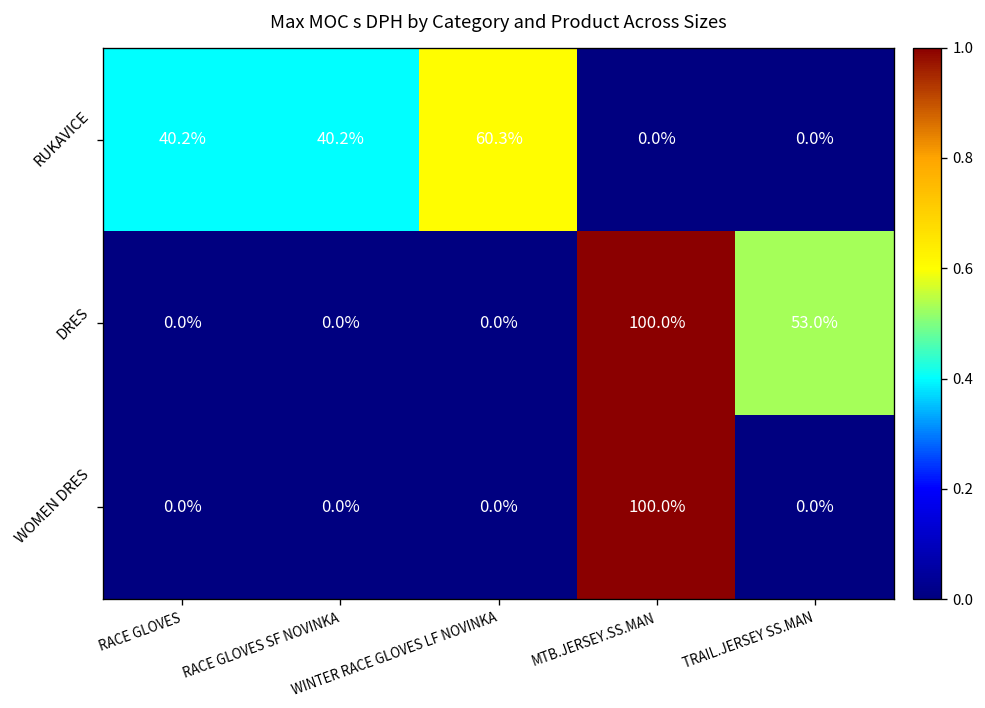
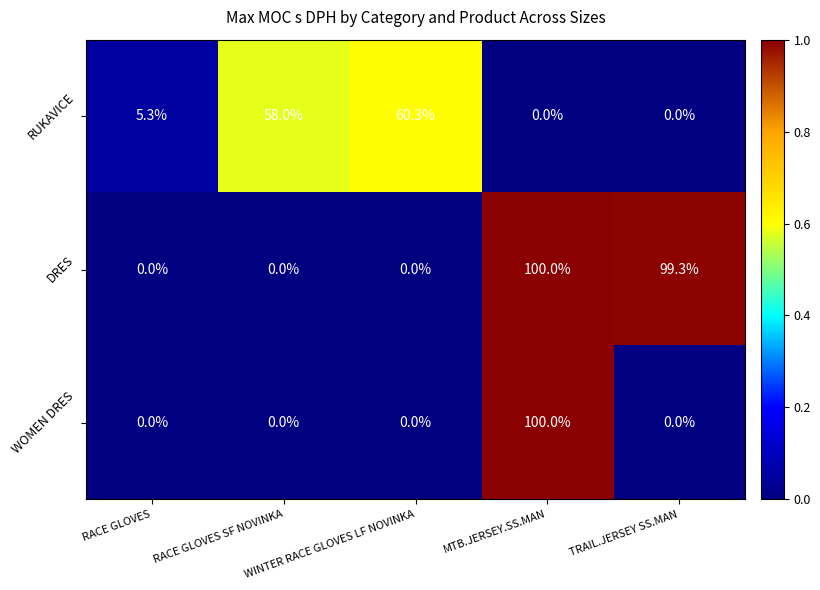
  {
    "RUKAVICE": {
-     "RACE GLOVES": "40.2%",
-     "RACE GLOVES SF NOVINKA": "40.2%",
+     "RACE GLOVES": "5.3%",
+     "RACE GLOVES SF NOVINKA": "58.0%",
      "WINTER RACE GLOVES LF NOVINKA": "60.3%",
      "MTB.JERSEY.SS.MAN": "0.0%",
      "TRAIL.JERSEY SS.MAN": "0.0%"
    },
    "DRES": {
      "RACE GLOVES": "0.0%",
      "RACE GLOVES SF NOVINKA": "0.0%",
      "WINTER RACE GLOVES LF NOVINKA": "0.0%",
      "MTB.JERSEY.SS.MAN": "100.0%",
-     "TRAIL.JERSEY SS.MAN": "53.0%"
+     "TRAIL.JERSEY SS.MAN": "99.3%"
    },
    "WOMEN DRES": {
      "RACE GLOVES": "0.0%",
      "RACE GLOVES SF NOVINKA": "0.0%",
      "WINTER RACE GLOVES LF NOVINKA": "0.0%",
      "MTB.JERSEY.SS.MAN": "100.0%",
      "TRAIL.JERSEY SS.MAN": "0.0%"
    }
  }
